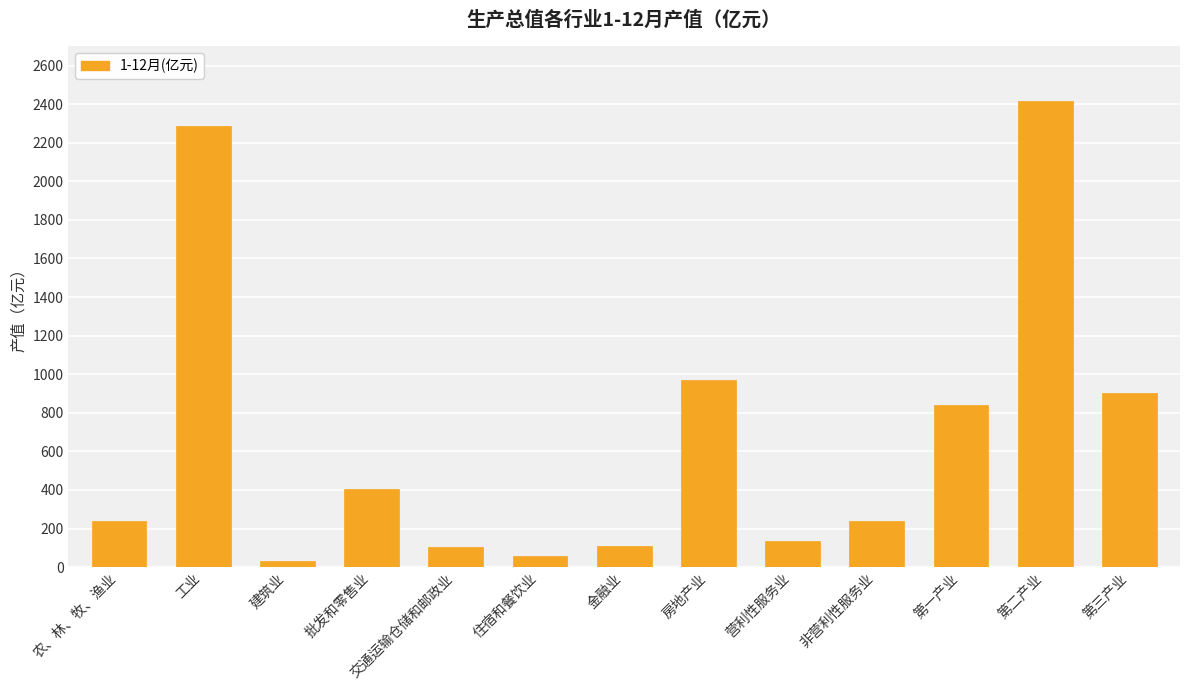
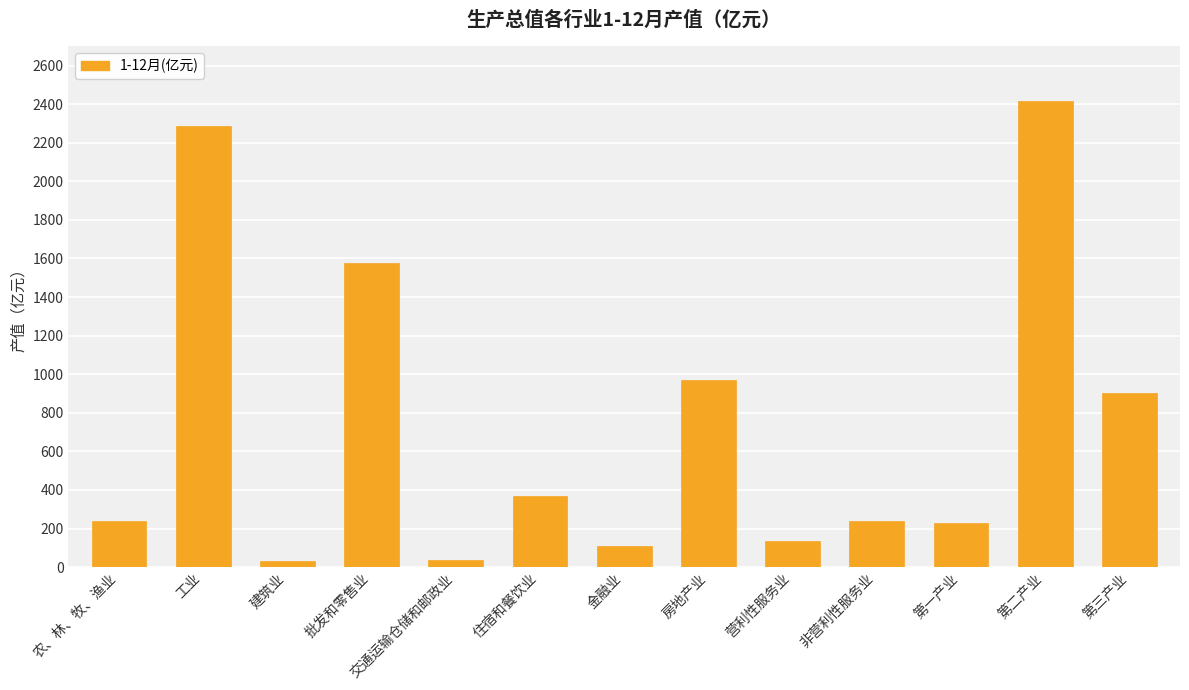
  {
    "农、林、牧、渔业": 240,
    "工业": 2290,
    "建筑业": 30,
-   "批发和零售业": 410,
-   "交通运输仓储和邮政业": 110,
-   "住宿和餐饮业": 60,
+   "批发和零售业": 1570,
+   "交通运输仓储和邮政业": 40,
+   "住宿和餐饮业": 370,
    "金融业": 110,
    "房地产业": 970,
    "营利性服务业": 140,
    "非营利性服务业": 240,
-   "第一产业": 840,
+   "第一产业": 230,
    "第二产业": 2420,
    "第三产业": 900
  }
